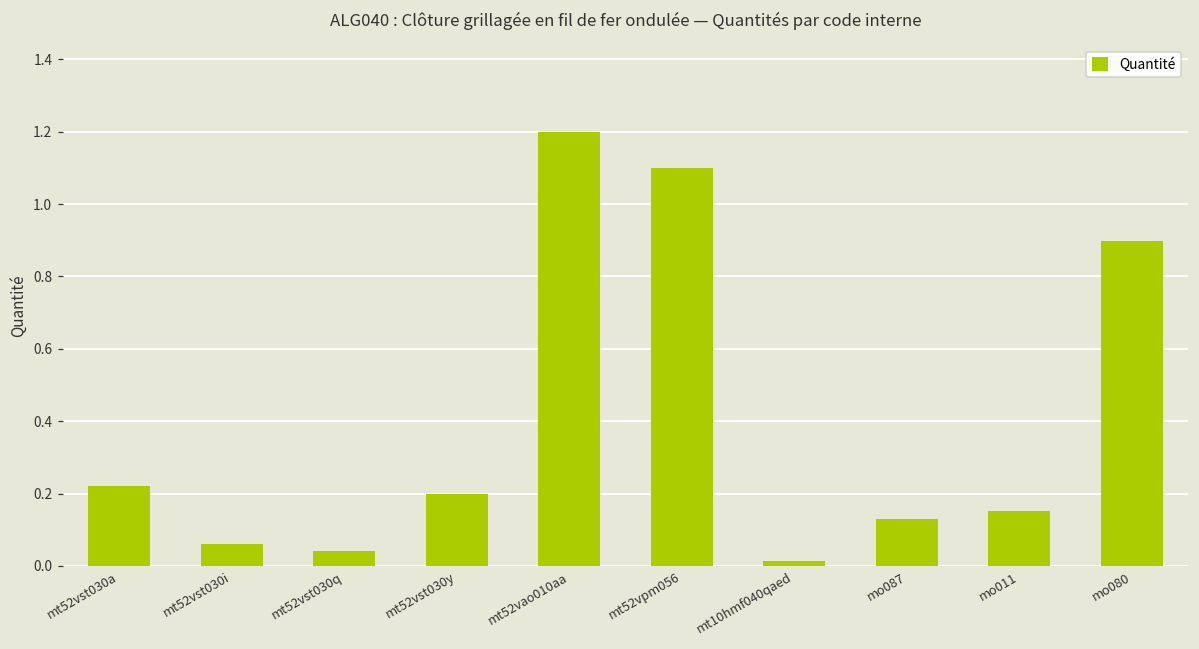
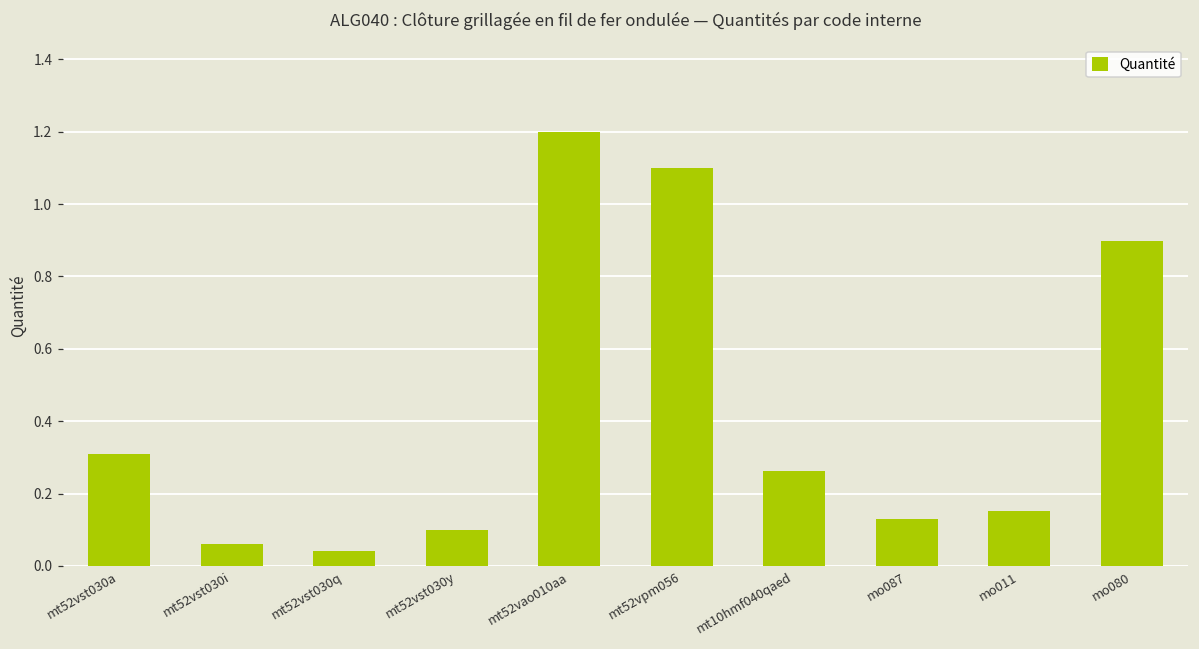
  {
-   "mt52vst030a": 0.22,
+   "mt52vst030a": 0.31,
    "mt52vst030i": 0.06,
    "mt52vst030q": 0.04,
-   "mt52vst030y": 0.2,
+   "mt52vst030y": 0.1,
    "mt52vao010aa": 1.20,
    "mt52vpm056": 1.10,
-   "mt10hmf040qaed": 0.02,
+   "mt10hmf040qaed": 0.26,
    "mo087": 0.13,
    "mo011": 0.15,
    "mo080": 0.90
  }
